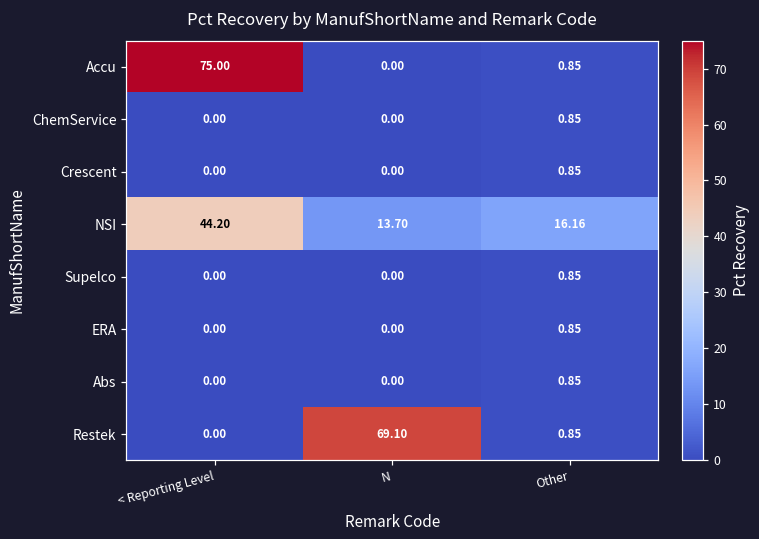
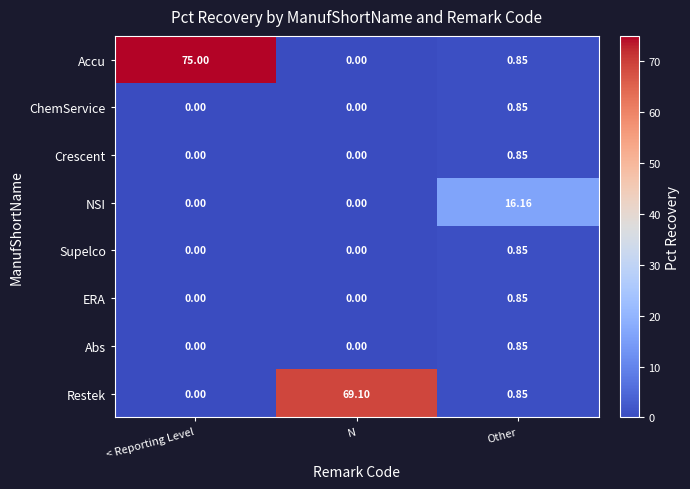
  {
    "Accu": {
      "< Reporting Level": 75.00,
      "N": 0.00,
      "Other": 0.85
    },
    "ChemService": {
      "< Reporting Level": 0.00,
      "N": 0.00,
      "Other": 0.85
    },
    "Crescent": {
      "< Reporting Level": 0.00,
      "N": 0.00,
      "Other": 0.85
    },
    "NSI": {
-     "< Reporting Level": 44.20,
-     "N": 13.70,
+     "< Reporting Level": 0.00,
+     "N": 0.00,
      "Other": 16.16
    },
    "Supelco": {
      "< Reporting Level": 0.00,
      "N": 0.00,
      "Other": 0.85
    },
    "ERA": {
      "< Reporting Level": 0.00,
      "N": 0.00,
      "Other": 0.85
    },
    "Abs": {
      "< Reporting Level": 0.00,
      "N": 0.00,
      "Other": 0.85
    },
    "Restek": {
      "< Reporting Level": 0.00,
      "N": 69.10,
      "Other": 0.85
    }
  }
